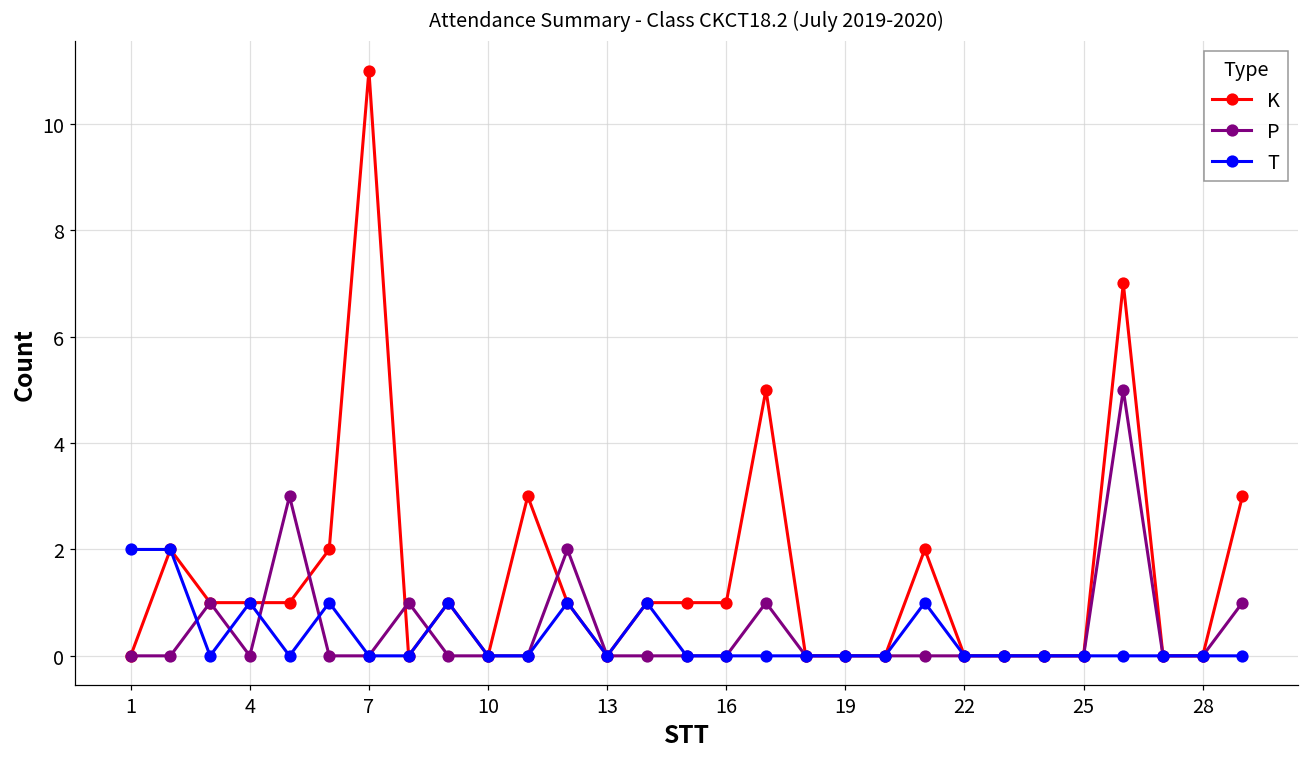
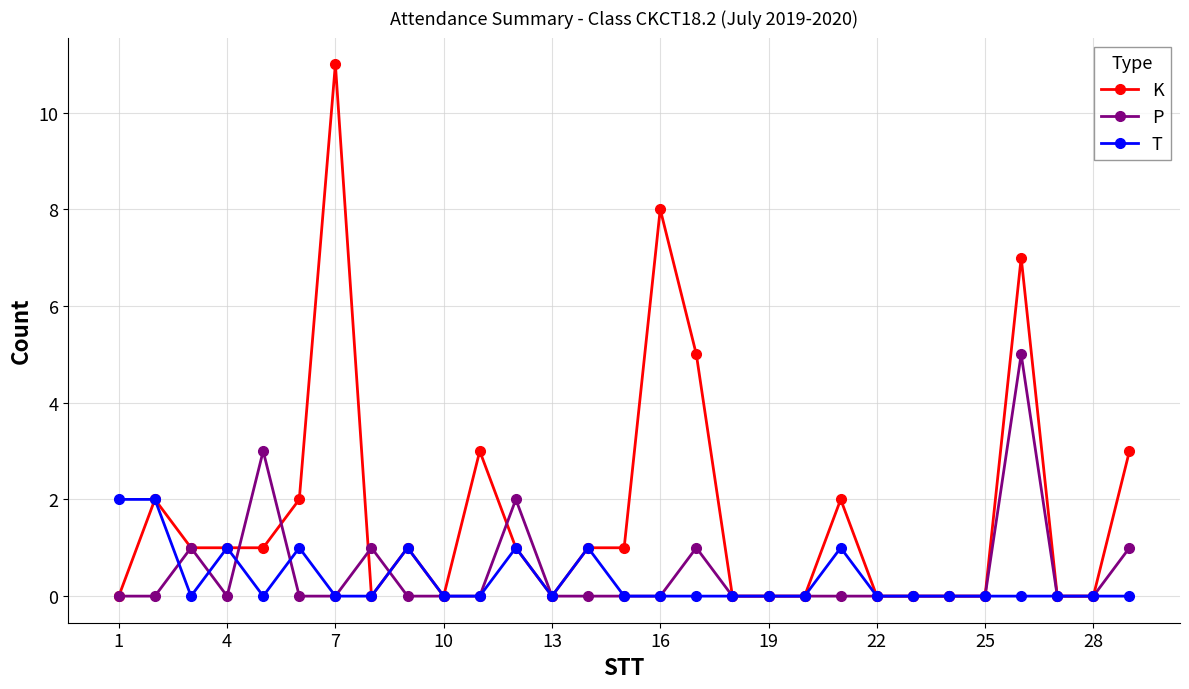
  {
    "K": {
      "7": 11,
-     "16": 1
+     "16": 8
    },
    "P": {
      "4": 0
    },
    "T": {
      "1": 2
    }
  }
